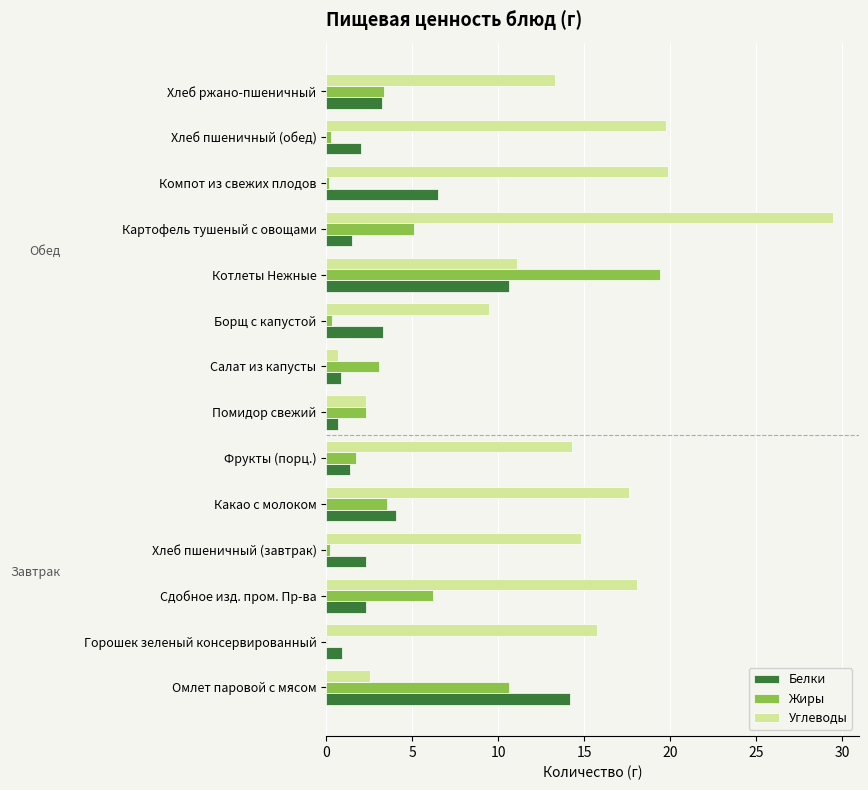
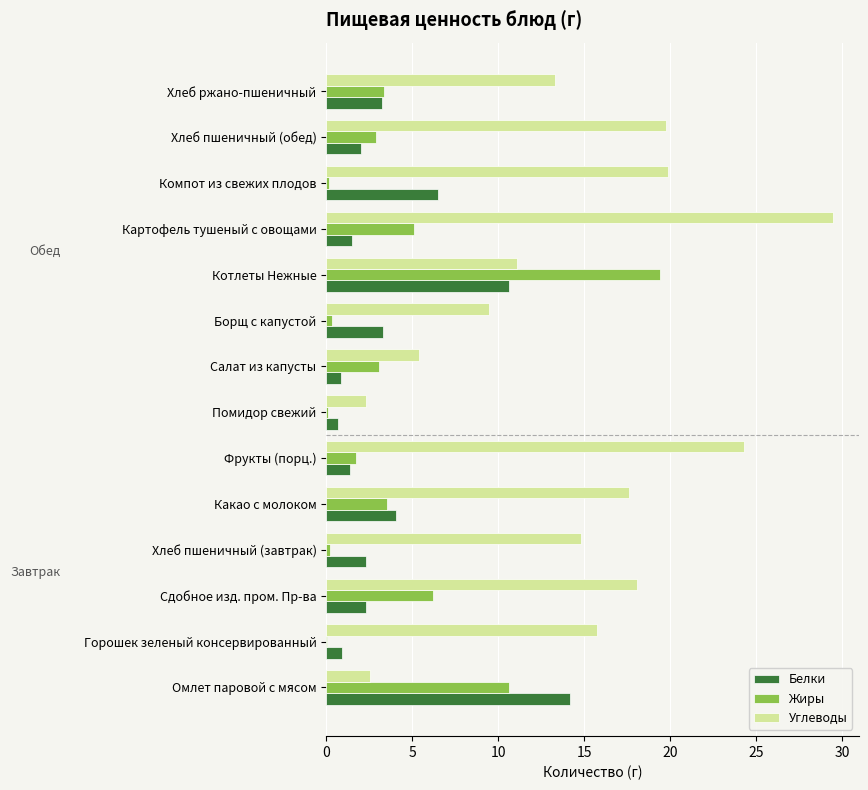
  {
    "Белки": {
      "Хлеб ржано-пшеничный": 3.3,
      "Хлеб пшеничный (обед)": 2.0,
      "Компот из свежих плодов": 6.5,
      "Картофель тушеный с овощами": 1.5,
      "Котлеты Нежные": 10.6,
      "Борщ с капустой": 3.3,
      "Салат из капусты": 0.9,
      "Помидор свежий": 0.7,
      "Фрукты (порц.)": 1.4,
      "Какао с молоком": 4.1,
      "Хлеб пшеничный (завтрак)": 2.3,
      "Сдобное изд. пром. Пр-ва": 2.3,
      "Горошек зеленый консервированный": 0.9,
      "Омлет паровой с мясом": 14.2
    },
    "Жиры": {
      "Хлеб ржано-пшеничный": 3.3,
-     "Хлеб пшеничный (обед)": 0.3,
+     "Хлеб пшеничный (обед)": 2.9,
      "Компот из свежих плодов": 0.2,
      "Картофель тушеный с овощами": 5.1,
      "Котлеты Нежные": 19.4,
      "Борщ с капустой": 0.4,
      "Салат из капусты": 3.1,
-     "Помидор свежий": 2.3,
+     "Помидор свежий": 0.1,
      "Фрукты (порц.)": 1.7,
      "Какао с молоком": 3.5,
      "Хлеб пшеничный (завтрак)": 0.2,
      "Сдобное изд. пром. Пр-ва": 6.2,
      "Омлет паровой с мясом": 10.6
    },
    "Углеводы": {
      "Хлеб ржано-пшеничный": 13.3,
      "Хлеб пшеничный (обед)": 19.7,
      "Компот из свежих плодов": 19.9,
      "Картофель тушеный с овощами": 29.5,
      "Котлеты Нежные": 11.1,
      "Борщ с капустой": 9.5,
-     "Салат из капусты": 0.7,
+     "Салат из капусты": 5.4,
      "Помидор свежий": 2.3,
-     "Фрукты (порц.)": 14.3,
+     "Фрукты (порц.)": 24.3,
      "Какао с молоком": 17.6,
      "Хлеб пшеничный (завтрак)": 14.8,
      "Сдобное изд. пром. Пр-ва": 18.1,
      "Горошек зеленый консервированный": 15.7,
      "Омлет паровой с мясом": 2.6
    }
  }
